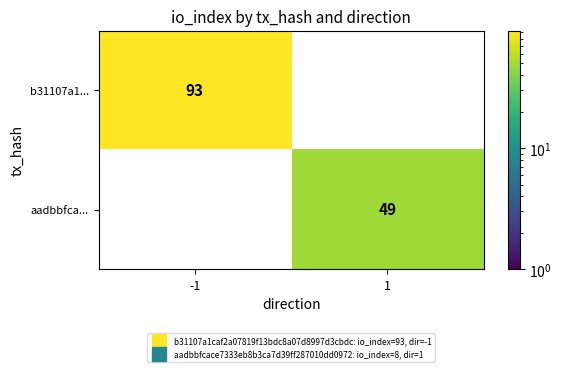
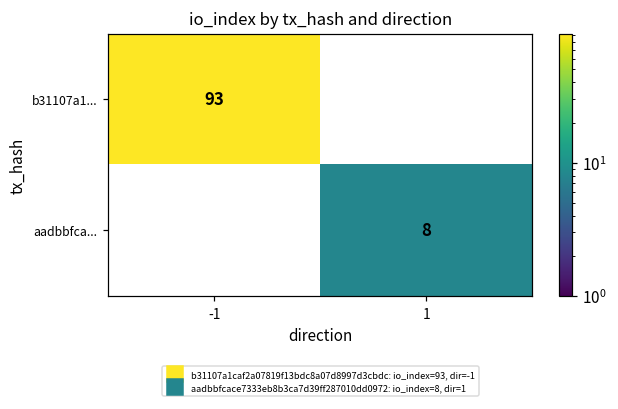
  {
    "b31107a1...": {
      "-1": 93
    },
    "aadbbfca...": {
-     "1": 49
+     "1": 8
    }
  }
